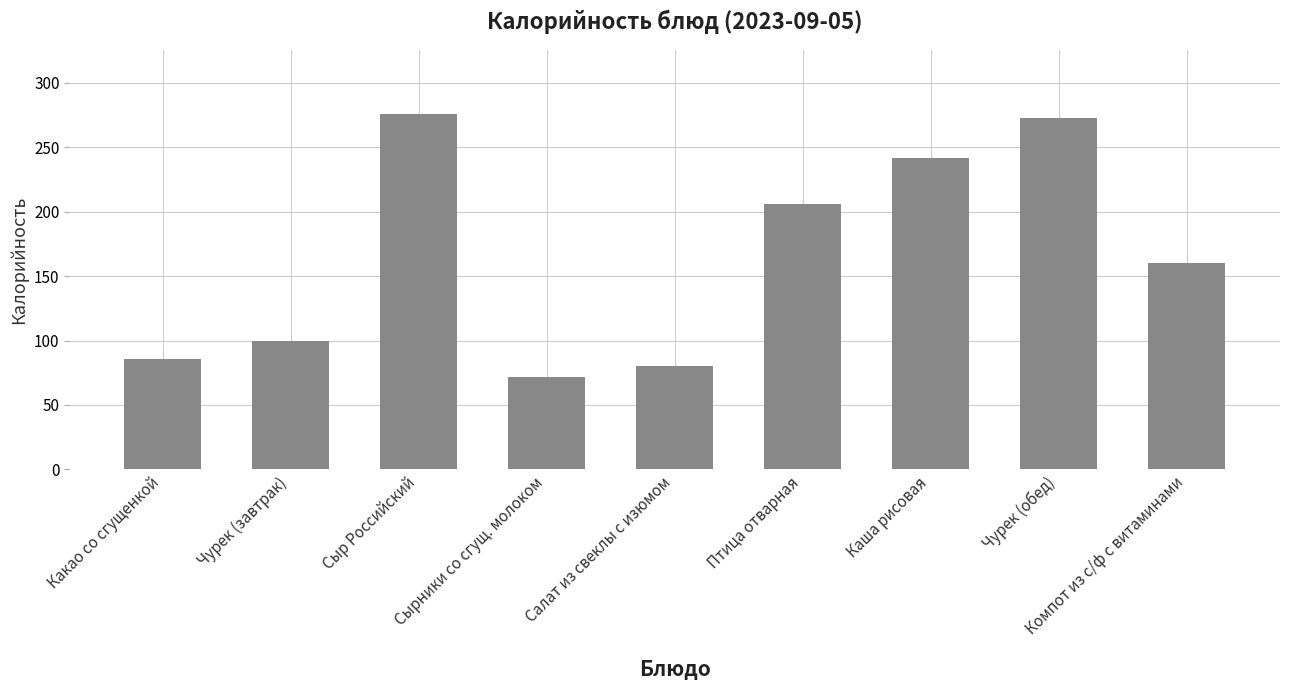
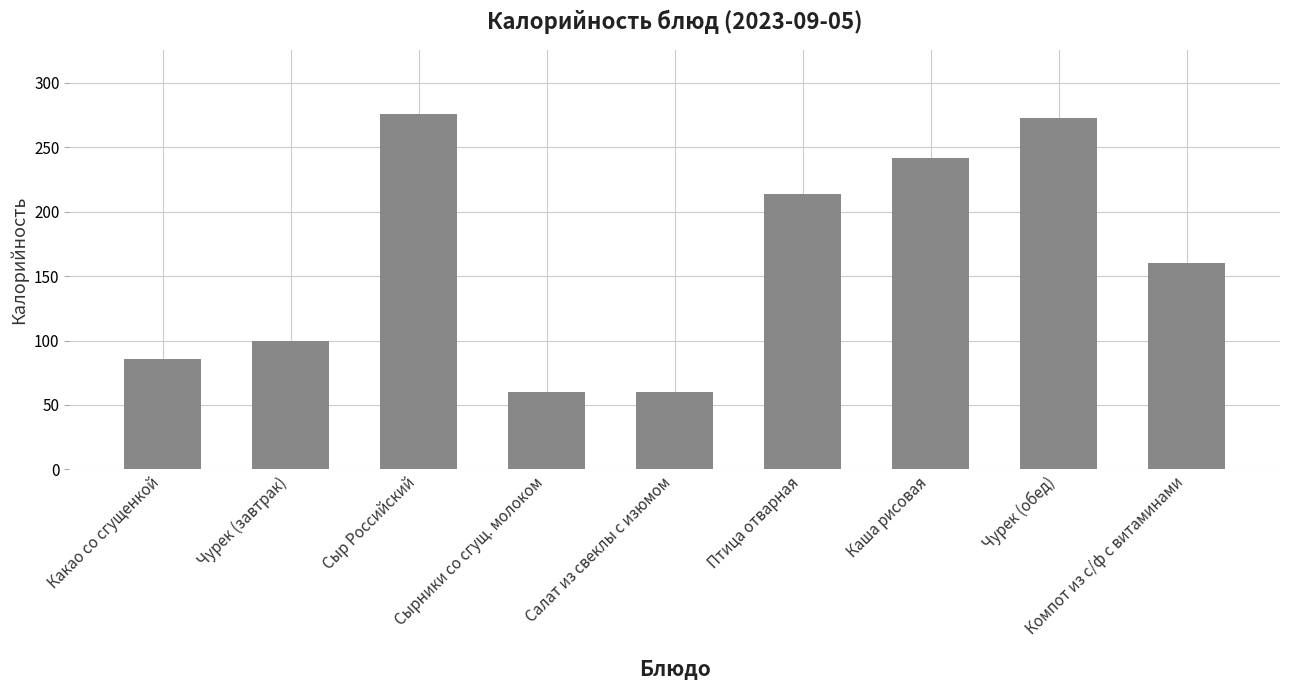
  {
    "Какао со сгущенкой": 86,
    "Чурек (завтрак)": 100,
    "Сыр Российский": 276,
-   "Сырники со сгущ. молоком": 72,
-   "Салат из свеклы с изюмом": 80,
-   "Птица отварная": 206,
+   "Сырники со сгущ. молоком": 60,
+   "Салат из свеклы с изюмом": 60,
+   "Птица отварная": 214,
    "Каша рисовая": 242,
    "Чурек (обед)": 273,
    "Компот из с/ф с витаминами": 161
  }
